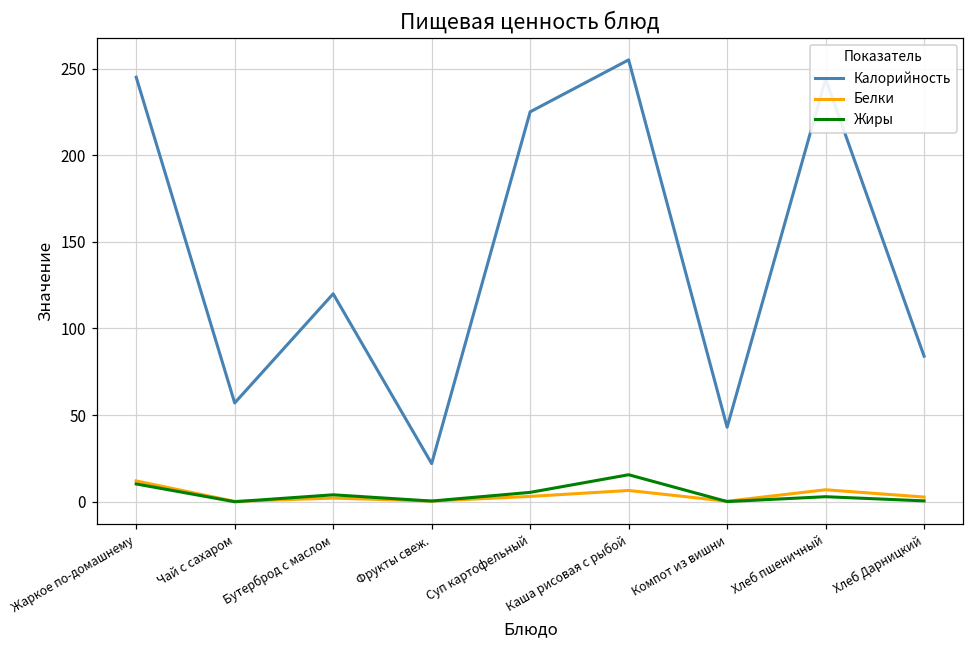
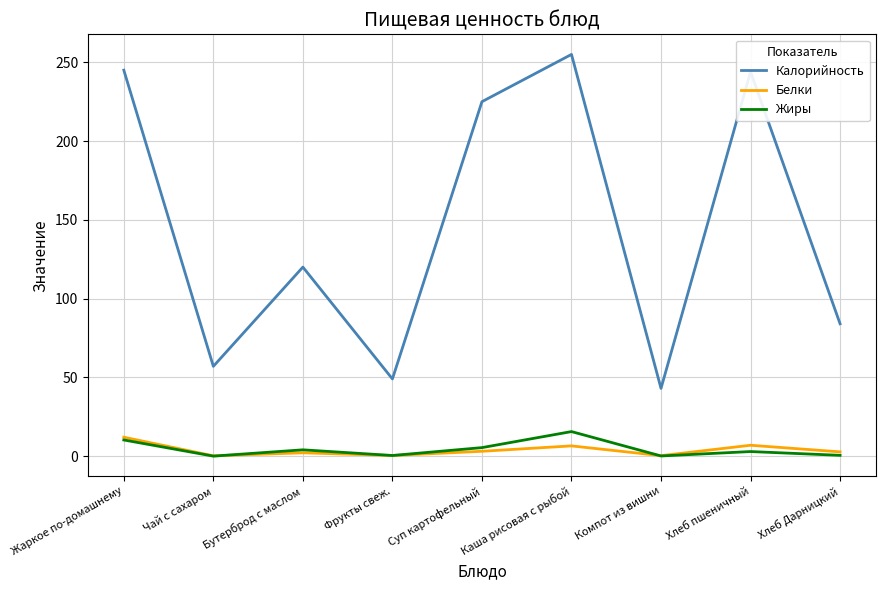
  {
    "Калорийность": {
      "Жаркое по-домашнему": 245,
      "Чай с сахаром": 57,
      "Бутерброд с маслом": 120,
-     "Фрукты свеж.": 22,
+     "Фрукты свеж.": 49,
      "Суп картофельный": 225,
      "Каша рисовая с рыбой": 255,
      "Компот из вишни": 43,
      "Хлеб Дарницкий": 84
    },
    "Белки": {
      "Жаркое по-домашнему": 12,
      "Бутерброд с маслом": 2,
      "Суп картофельный": 3,
      "Каша рисовая с рыбой": 7,
      "Хлеб пшеничный": 7,
      "Хлеб Дарницкий": 3
    },
    "Жиры": {
      "Жаркое по-домашнему": 10,
      "Бутерброд с маслом": 4,
      "Суп картофельный": 5,
      "Каша рисовая с рыбой": 16,
      "Хлеб пшеничный": 3,
      "Хлеб Дарницкий": 1
    }
  }
